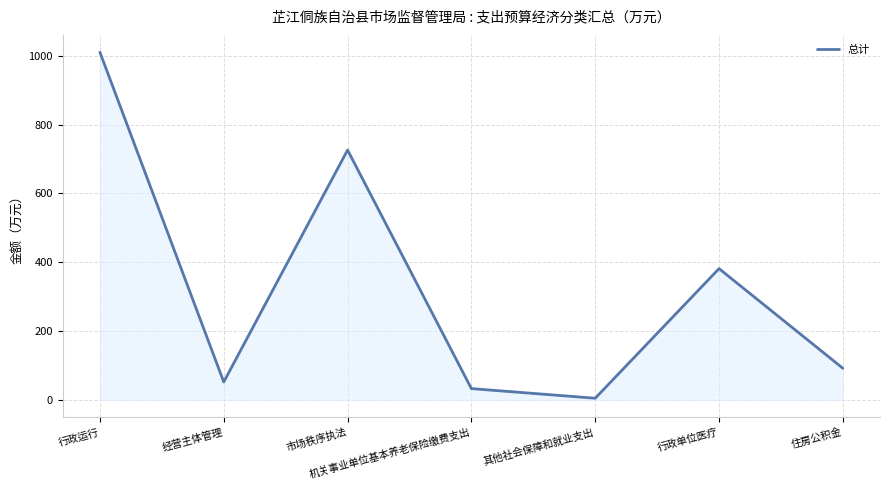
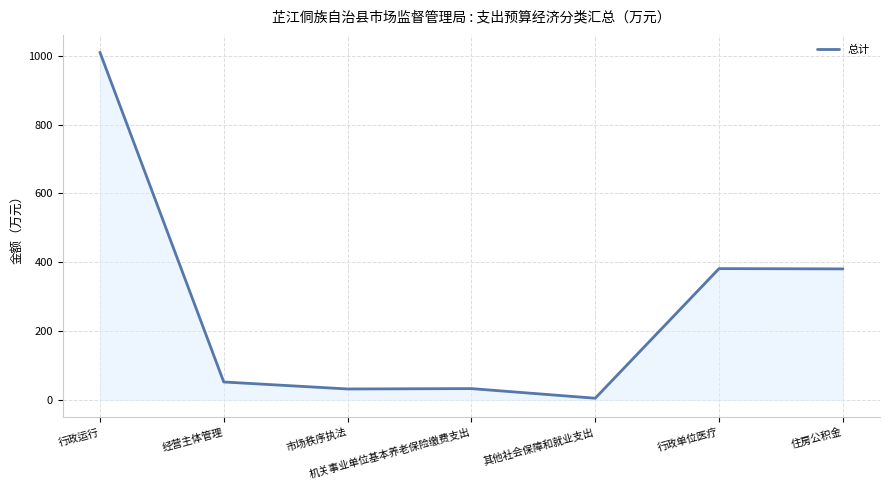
  {
    "行政运行": 1010,
    "经营主体管理": 50,
-   "市场秩序执法": 730,
+   "市场秩序执法": 30,
    "机关事业单位基本养老保险缴费支出": 30,
    "其他社会保障和就业支出": 10,
    "行政单位医疗": 380,
-   "住房公积金": 90
+   "住房公积金": 380
  }
